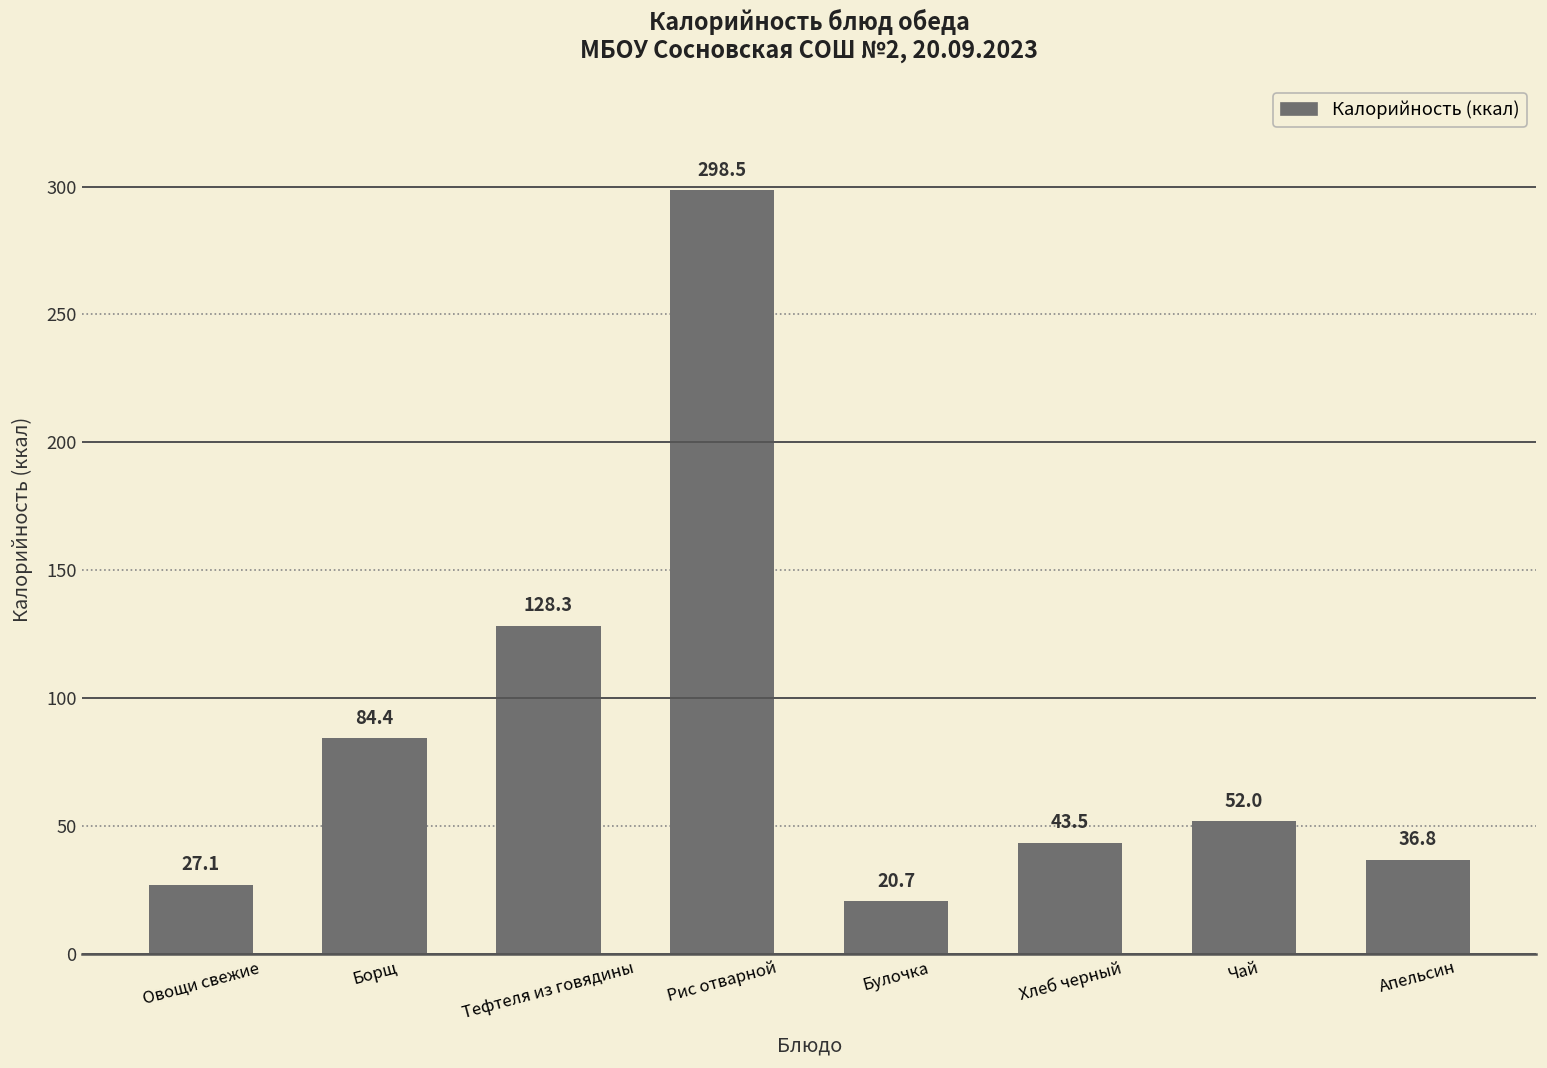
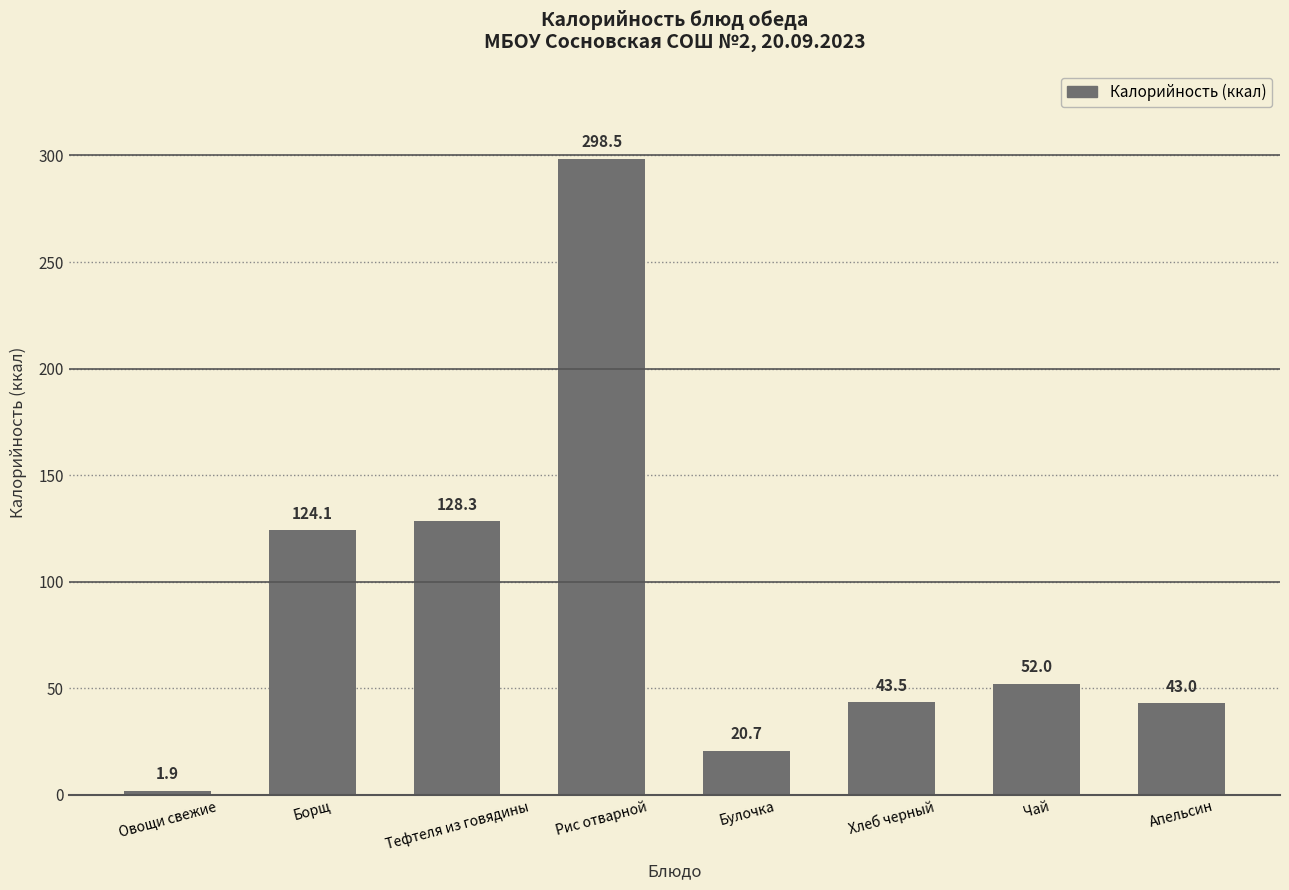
  {
-   "Овощи свежие": 27.1,
-   "Борщ": 84.4,
+   "Овощи свежие": 1.9,
+   "Борщ": 124.1,
    "Тефтеля из говядины": 128.3,
    "Рис отварной": 298.5,
    "Булочка": 20.7,
    "Хлеб черный": 43.5,
    "Чай": 52.0,
-   "Апельсин": 36.8
+   "Апельсин": 43.0
  }
